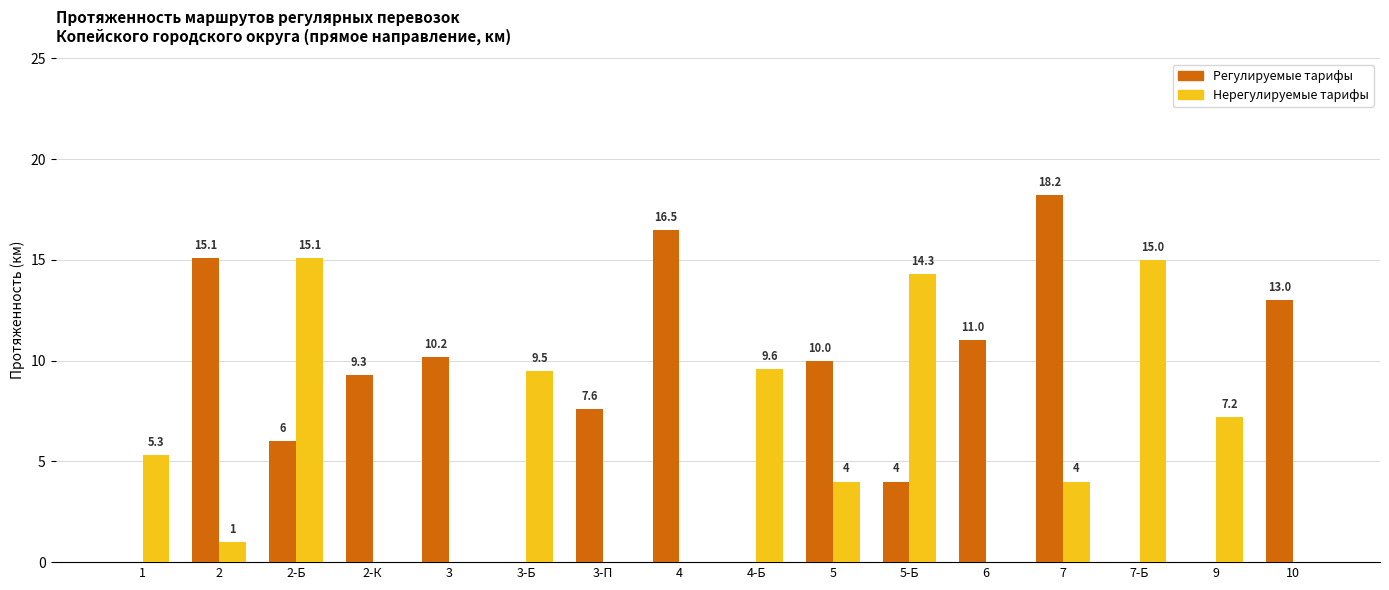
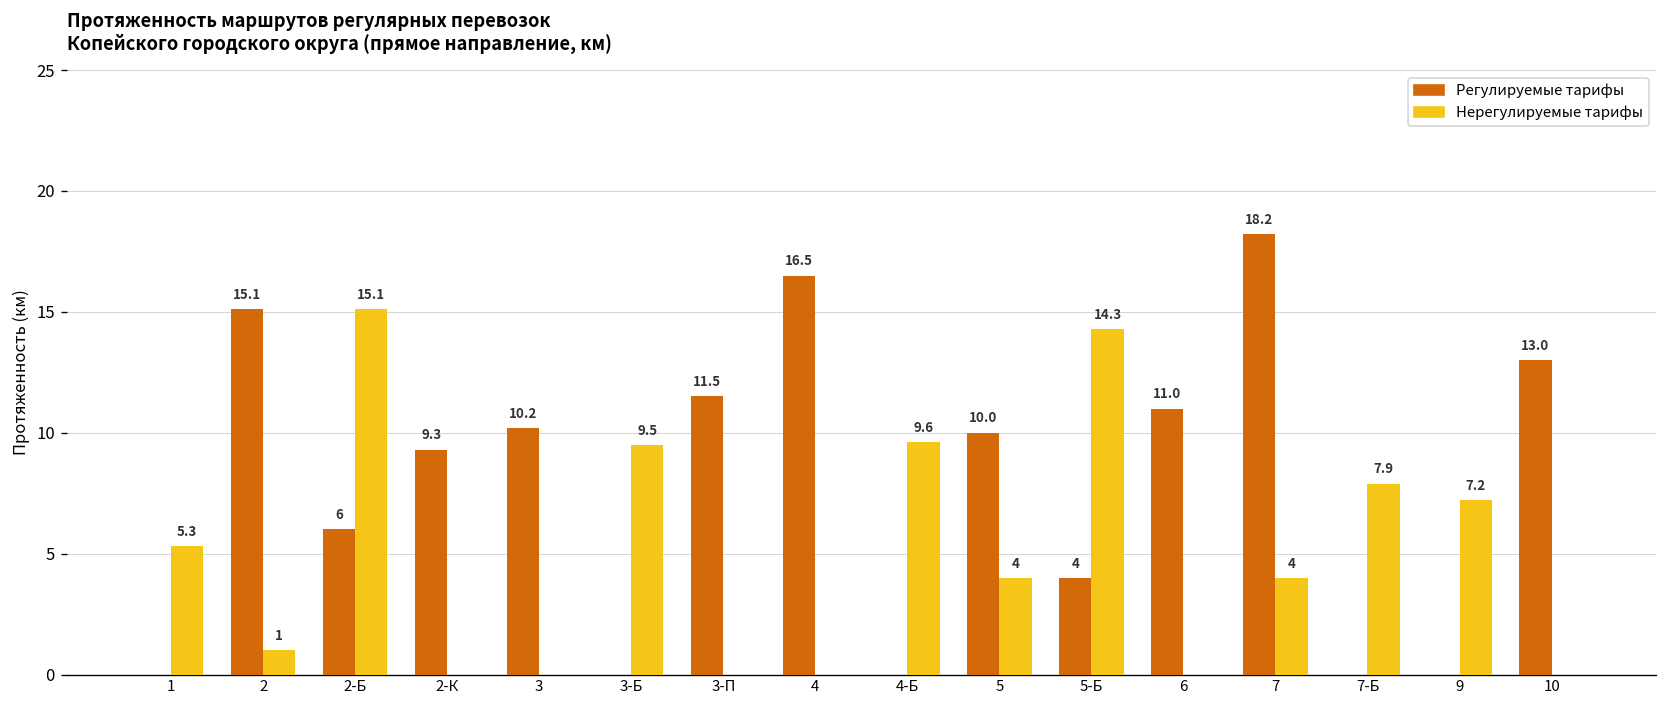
  {
    "Регулируемые тарифы": {
      "2": 15.1,
      "2-Б": 6,
      "2-К": 9.3,
      "3": 10.2,
-     "3-П": 7.6,
+     "3-П": 11.5,
      "4": 16.5,
      "5": 10.0,
      "5-Б": 4,
      "6": 11.0,
      "7": 18.2,
      "10": 13.0
    },
    "Нерегулируемые тарифы": {
      "1": 5.3,
      "2": 1,
      "2-Б": 15.1,
      "3-Б": 9.5,
      "4-Б": 9.6,
      "5": 4,
      "5-Б": 14.3,
      "7": 4,
-     "7-Б": 15.0,
+     "7-Б": 7.9,
      "9": 7.2
    }
  }
